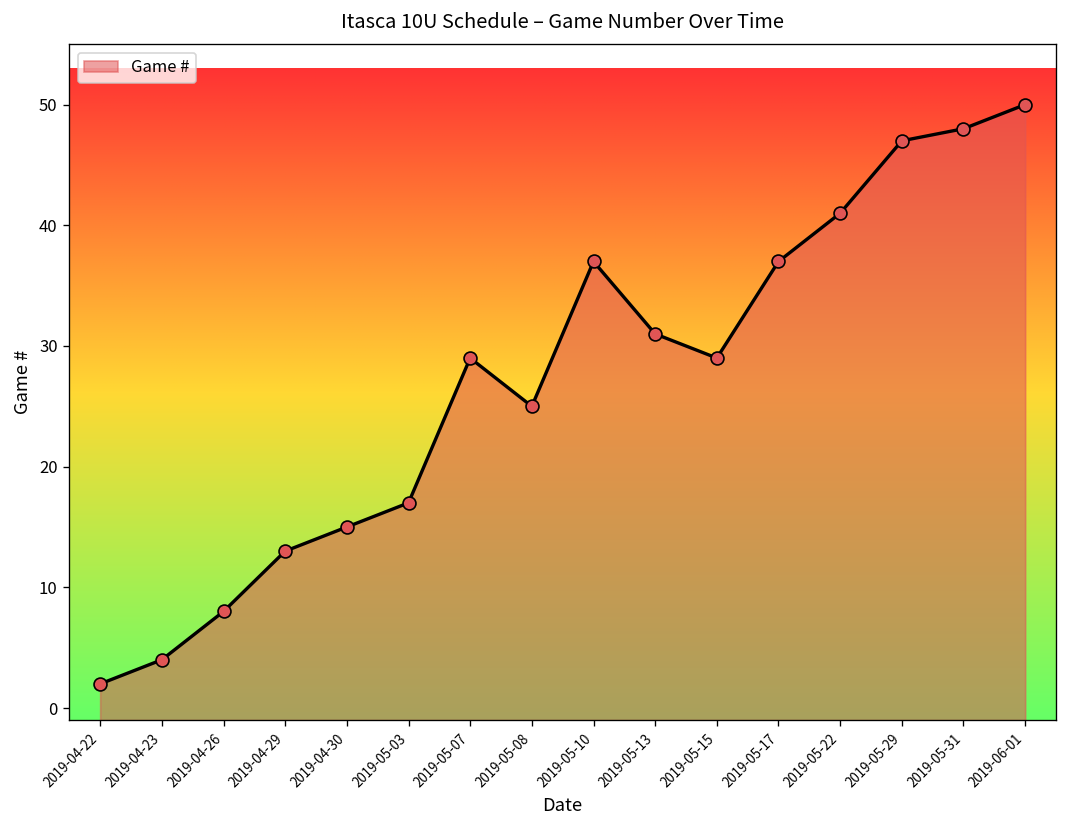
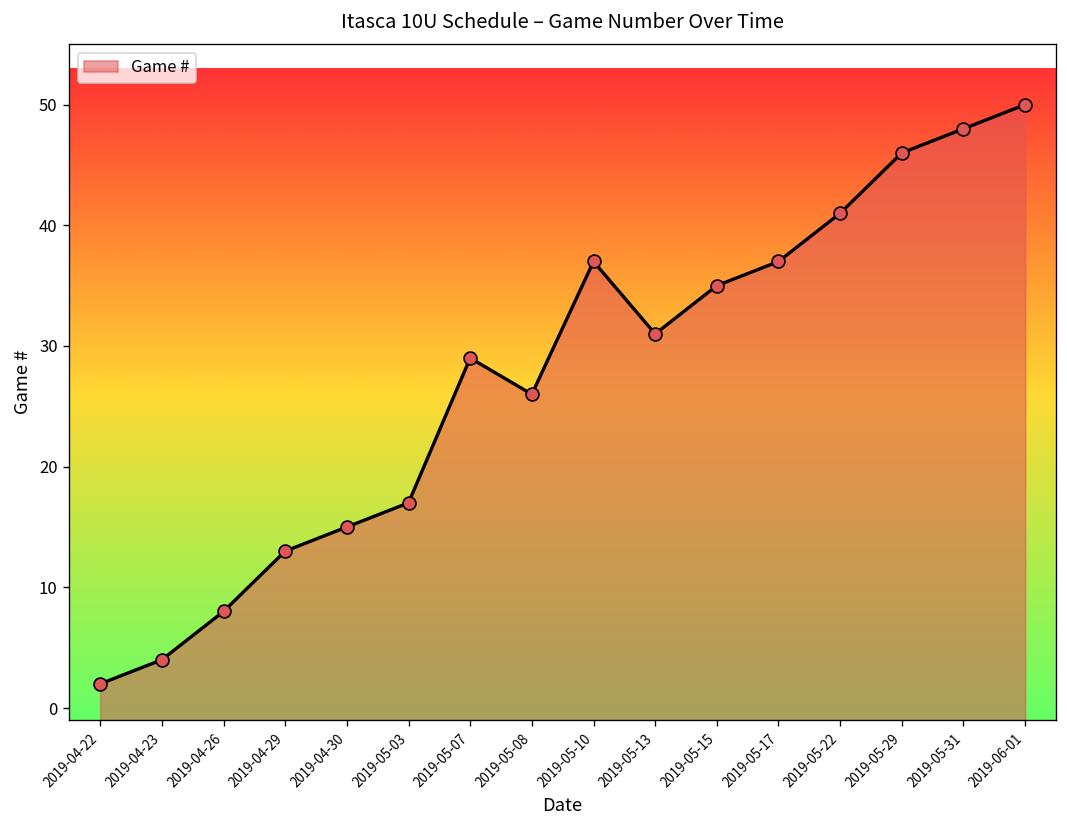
  {
    "2019-04-22": 2,
    "2019-04-23": 4,
    "2019-04-26": 8,
    "2019-04-29": 13,
    "2019-04-30": 15,
    "2019-05-03": 17,
    "2019-05-07": 29,
-   "2019-05-08": 25,
+   "2019-05-08": 26,
    "2019-05-10": 37,
    "2019-05-13": 31,
-   "2019-05-15": 29,
+   "2019-05-15": 35,
    "2019-05-17": 37,
    "2019-05-22": 41,
-   "2019-05-29": 47,
+   "2019-05-29": 46,
    "2019-05-31": 48,
    "2019-06-01": 50
  }
